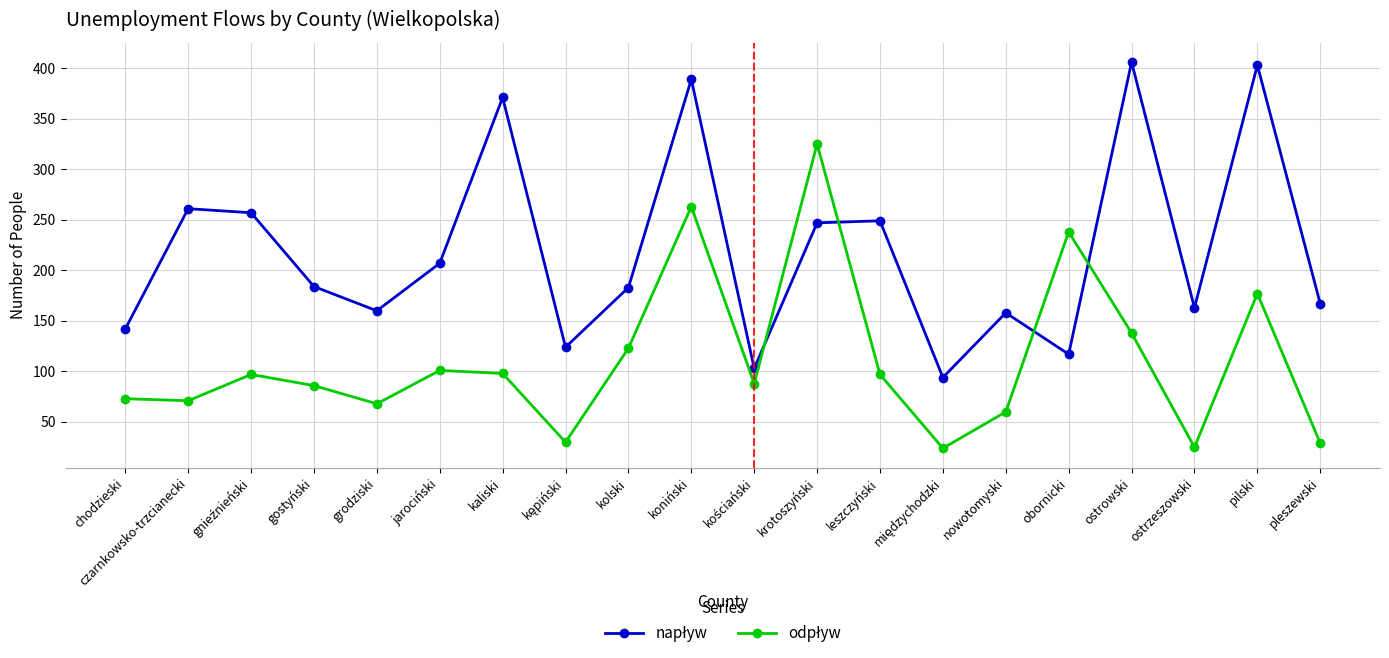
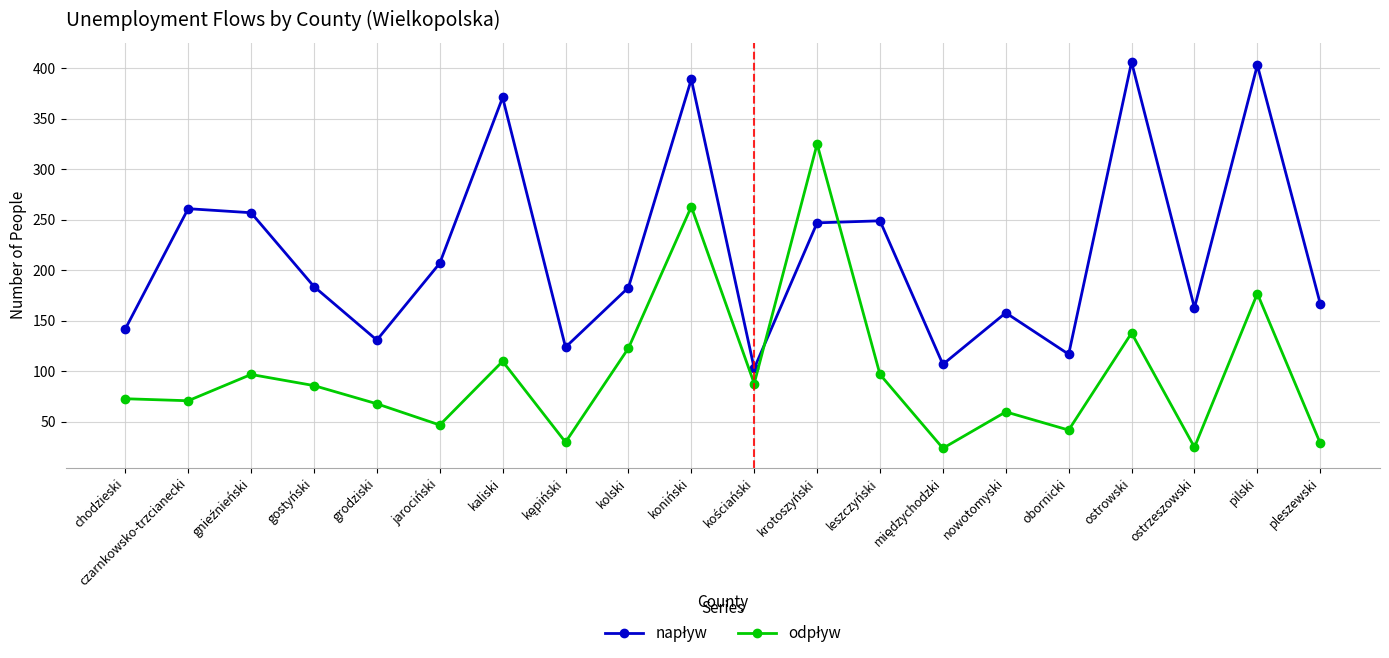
  {
    "napływ": {
      "chodzieski": 142,
      "czarnkowsko-trzcianecki": 261,
      "gnieźnieński": 257,
      "gostyński": 184,
-     "grodziski": 160,
+     "grodziski": 131,
      "jarociński": 207,
      "kaliski": 371,
      "kępiński": 124,
      "kolski": 183,
      "koniński": 389,
      "kościański": 103,
      "krotoszyński": 247,
      "leszczyński": 249,
-     "międzychodzki": 94,
+     "międzychodzki": 107,
      "nowotomyski": 158,
      "obornicki": 117,
      "ostrowski": 406,
      "ostrzeszowski": 163,
      "pilski": 403,
      "pleszewski": 167
    },
    "odpływ": {
      "chodzieski": 73,
      "czarnkowsko-trzcianecki": 71,
      "gnieźnieński": 97,
      "gostyński": 86,
      "grodziski": 68,
-     "jarociński": 101,
-     "kaliski": 98,
+     "jarociński": 47,
+     "kaliski": 110,
      "kępiński": 30,
      "kolski": 123,
      "koniński": 263,
      "kościański": 88,
      "krotoszyński": 325,
      "leszczyński": 97,
      "międzychodzki": 24,
      "nowotomyski": 60,
-     "obornicki": 238,
+     "obornicki": 42,
      "ostrowski": 138,
      "ostrzeszowski": 25,
      "pilski": 177,
      "pleszewski": 29
    }
  }
